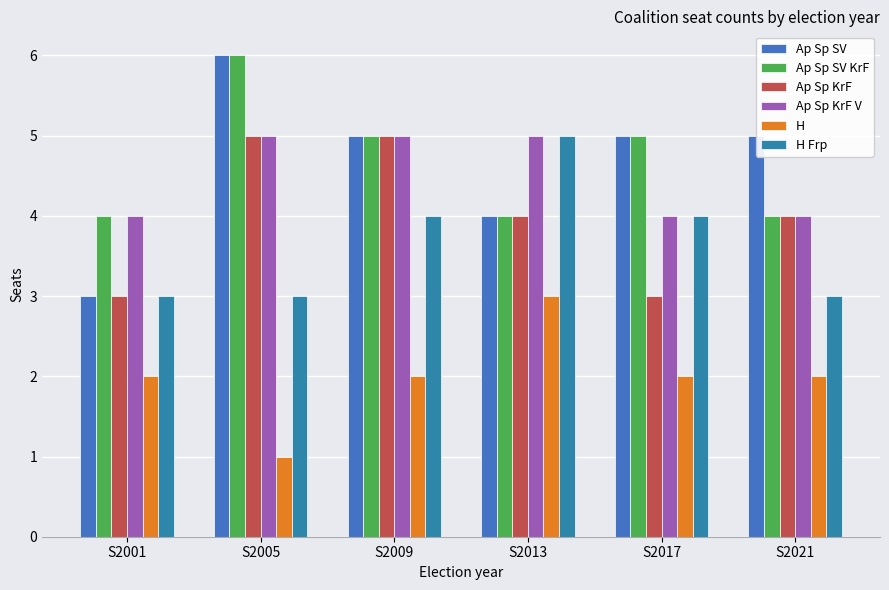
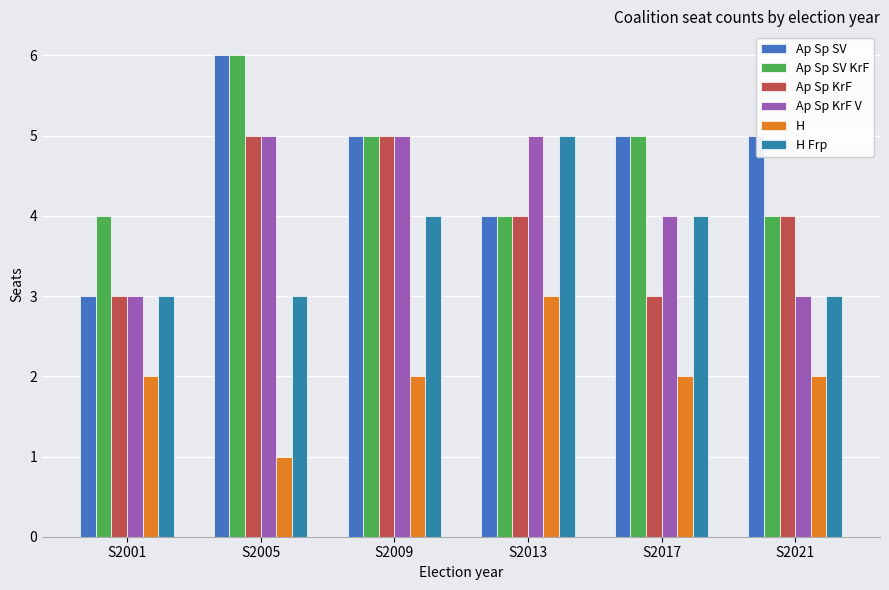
  {
    "Ap Sp SV KrF": {
      "S2001": 4,
      "S2005": 6,
      "S2009": 5,
      "S2013": 4,
      "S2017": 5,
      "S2021": 4
    },
    "Ap Sp KrF": {
      "S2001": 3,
      "S2005": 5,
      "S2009": 5,
      "S2013": 4,
      "S2017": 3,
      "S2021": 4
    },
    "Ap Sp KrF V": {
-     "S2001": 4,
+     "S2001": 3,
      "S2005": 5,
      "S2009": 5,
      "S2013": 5,
      "S2017": 4,
-     "S2021": 4
+     "S2021": 3
    },
    "H": {
      "S2001": 2,
      "S2005": 1,
      "S2009": 2,
      "S2013": 3,
      "S2017": 2,
      "S2021": 2
    }
  }
